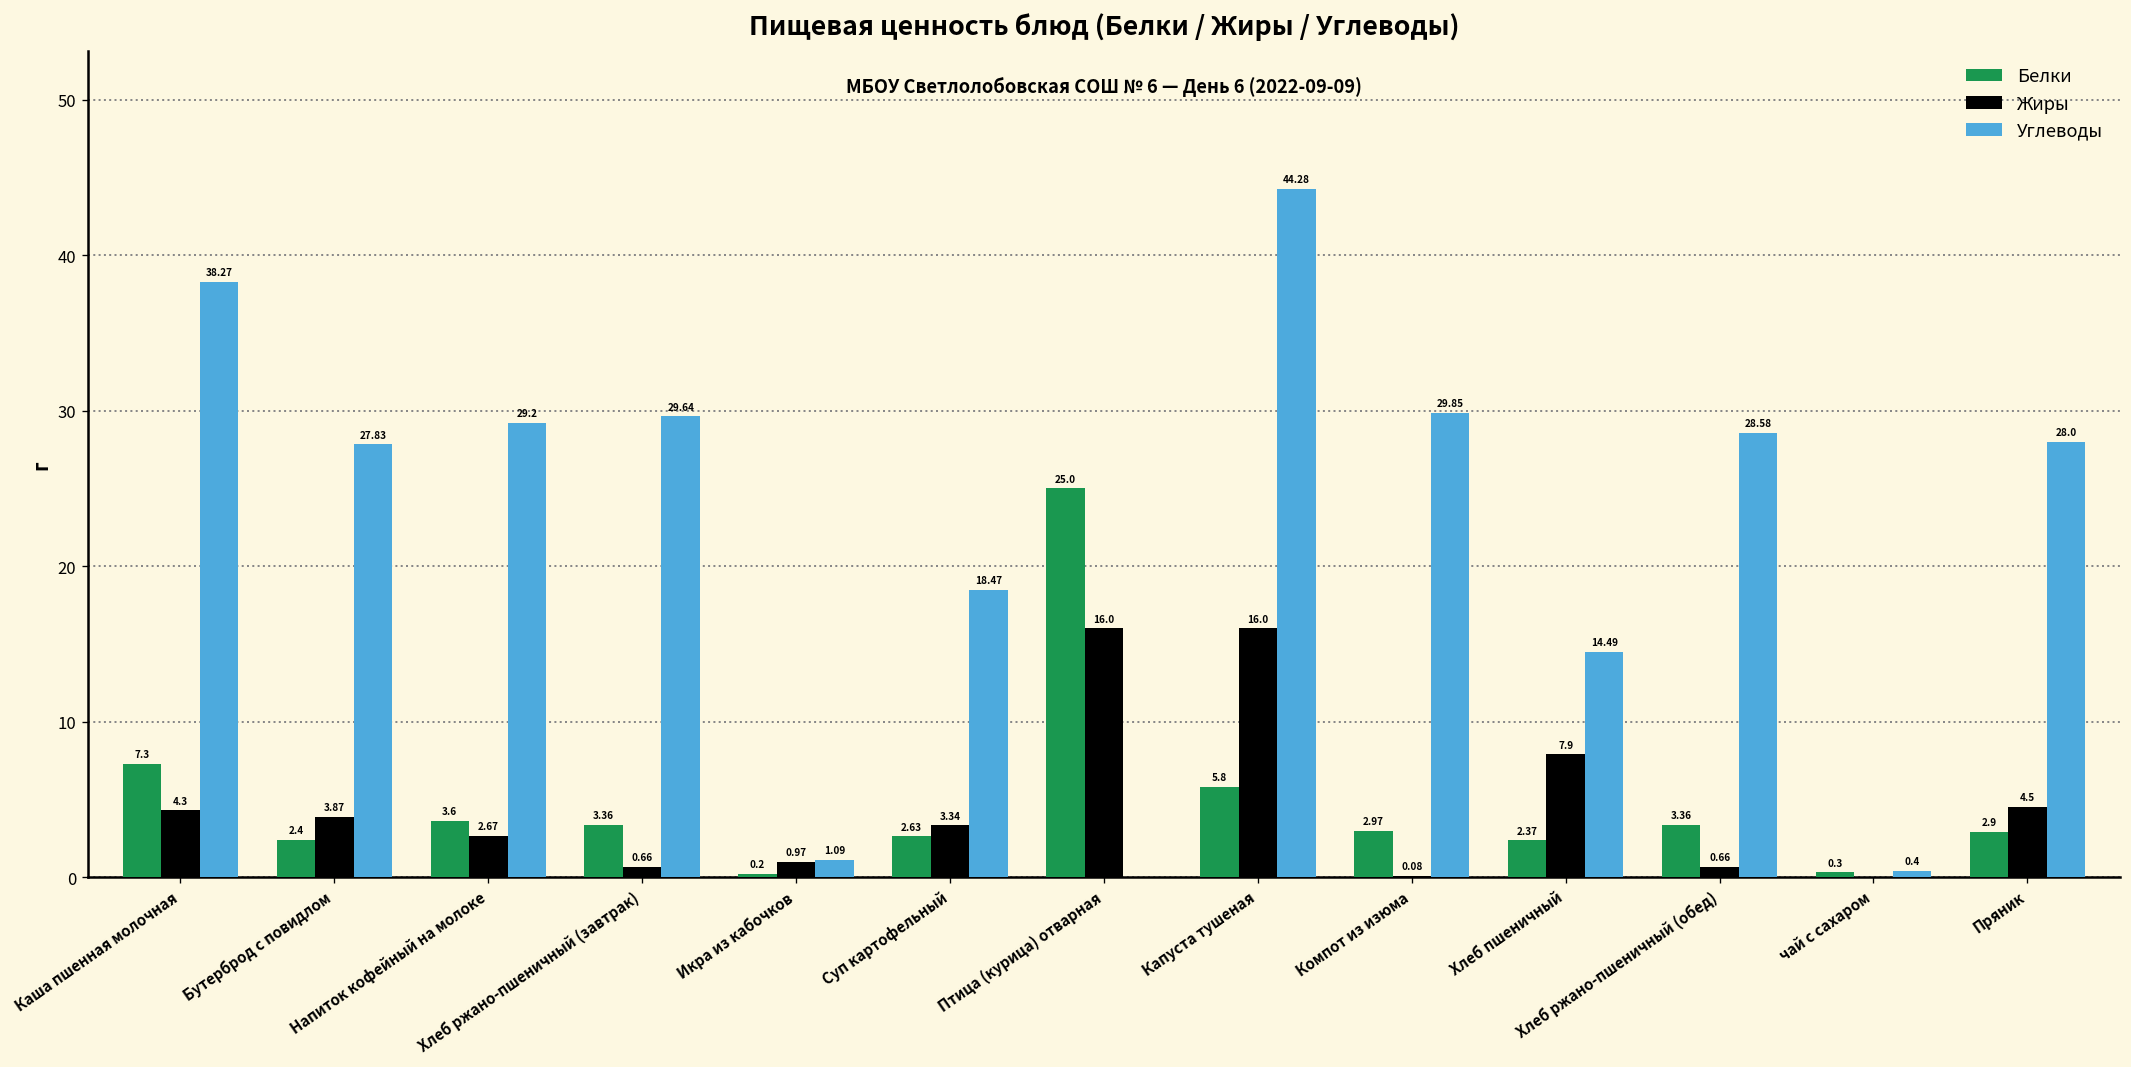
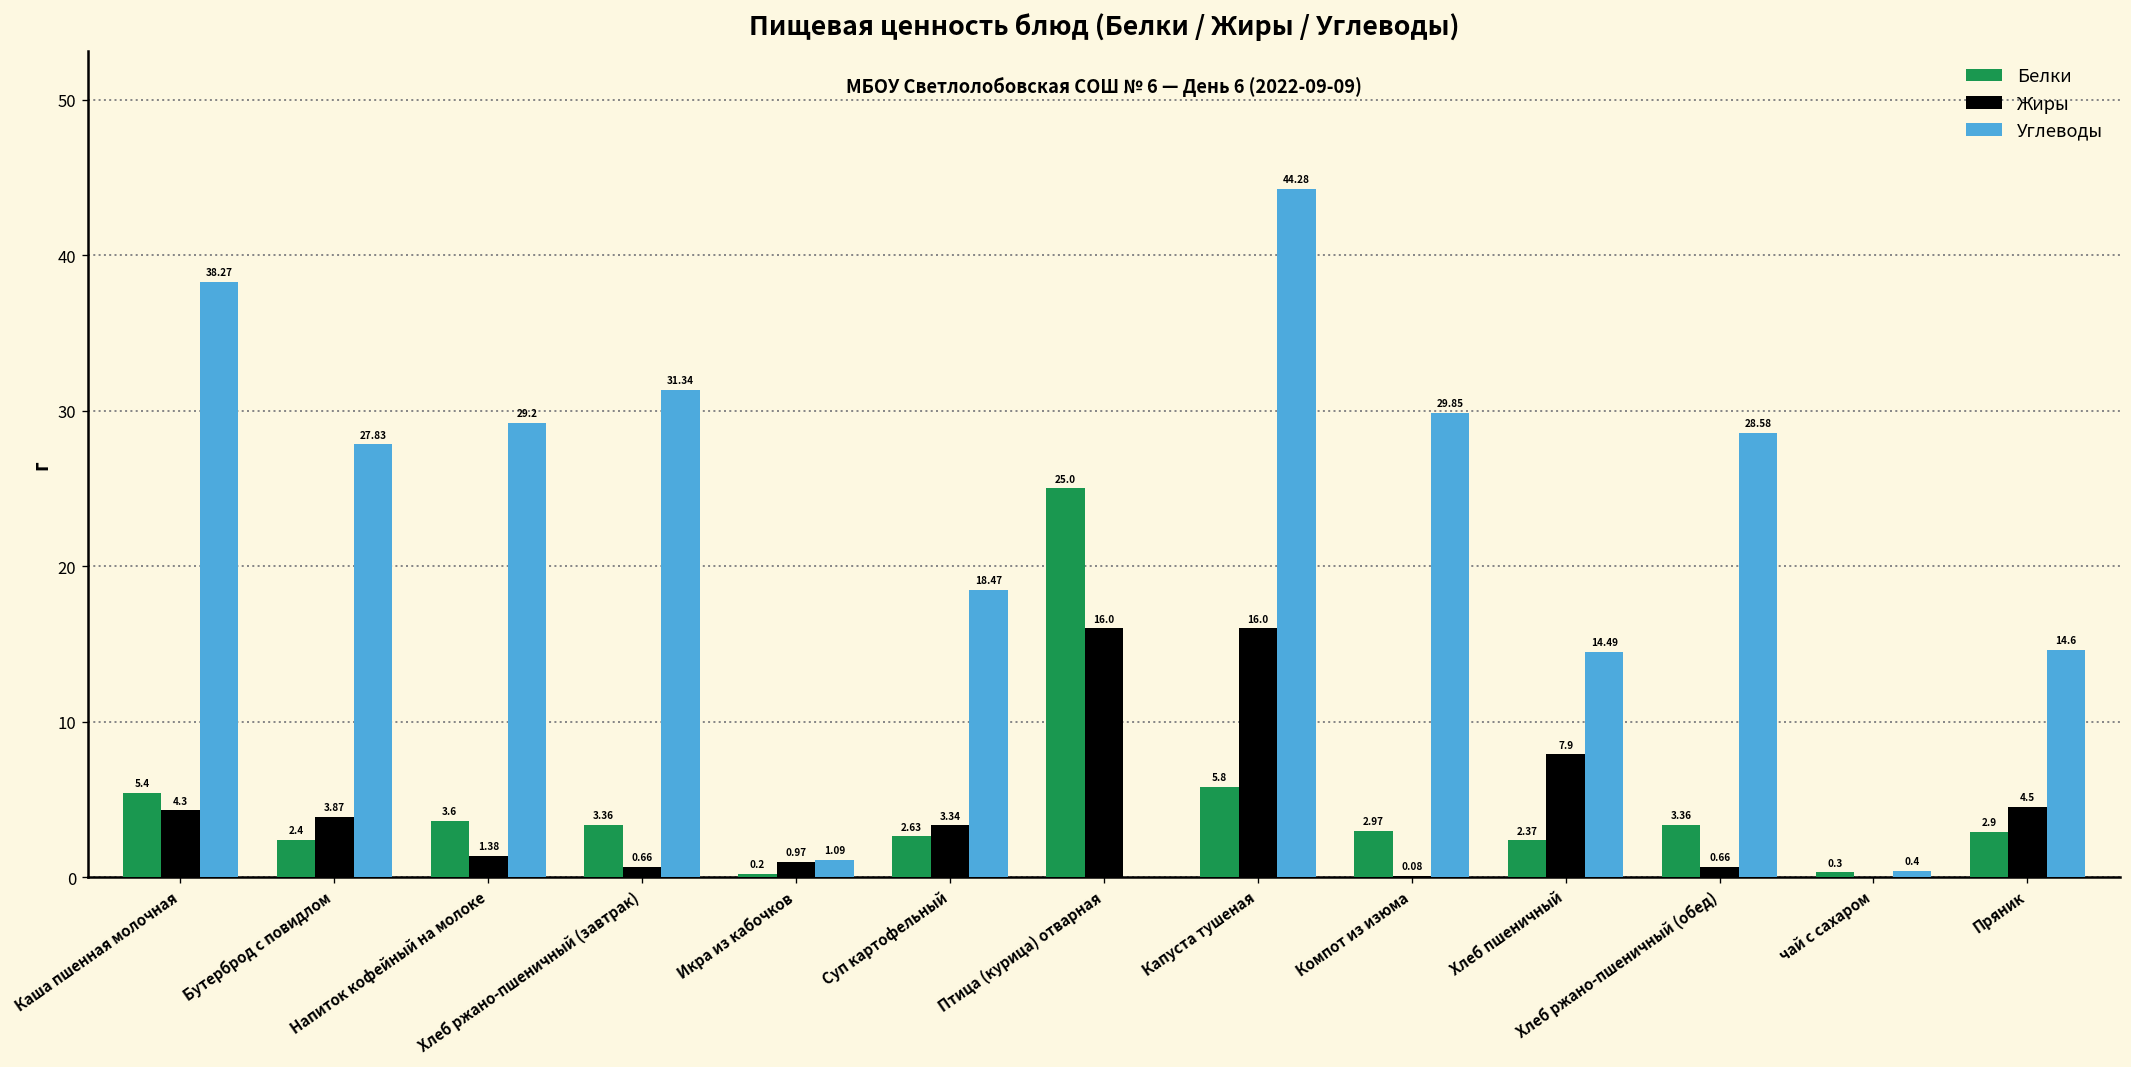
  {
    "Белки": {
-     "Каша пшенная молочная": 7.3,
+     "Каша пшенная молочная": 5.4,
      "Бутерброд с повидлом": 2.4,
      "Напиток кофейный на молоке": 3.6,
      "Хлеб ржано-пшеничный (завтрак)": 3.36,
      "Икра из кабочков": 0.2,
      "Суп картофельный": 2.63,
      "Птица (курица) отварная": 25.0,
      "Капуста тушеная": 5.8,
      "Компот из изюма": 2.97,
      "Хлеб пшеничный": 2.37,
      "Хлеб ржано-пшеничный (обед)": 3.36,
      "чай с сахаром": 0.3,
      "Пряник": 2.9
    },
    "Жиры": {
      "Каша пшенная молочная": 4.3,
      "Бутерброд с повидлом": 3.87,
-     "Напиток кофейный на молоке": 2.67,
+     "Напиток кофейный на молоке": 1.38,
      "Хлеб ржано-пшеничный (завтрак)": 0.66,
      "Икра из кабочков": 0.97,
      "Суп картофельный": 3.34,
      "Птица (курица) отварная": 16.0,
      "Капуста тушеная": 16.0,
      "Компот из изюма": 0.08,
      "Хлеб пшеничный": 7.9,
      "Хлеб ржано-пшеничный (обед)": 0.66,
      "Пряник": 4.5
    },
    "Углеводы": {
      "Каша пшенная молочная": 38.27,
      "Бутерброд с повидлом": 27.83,
      "Напиток кофейный на молоке": 29.2,
-     "Хлеб ржано-пшеничный (завтрак)": 29.64,
+     "Хлеб ржано-пшеничный (завтрак)": 31.34,
      "Икра из кабочков": 1.09,
      "Суп картофельный": 18.47,
      "Капуста тушеная": 44.28,
      "Компот из изюма": 29.85,
      "Хлеб пшеничный": 14.49,
      "Хлеб ржано-пшеничный (обед)": 28.58,
      "чай с сахаром": 0.4,
-     "Пряник": 28.0
+     "Пряник": 14.6
    }
  }
